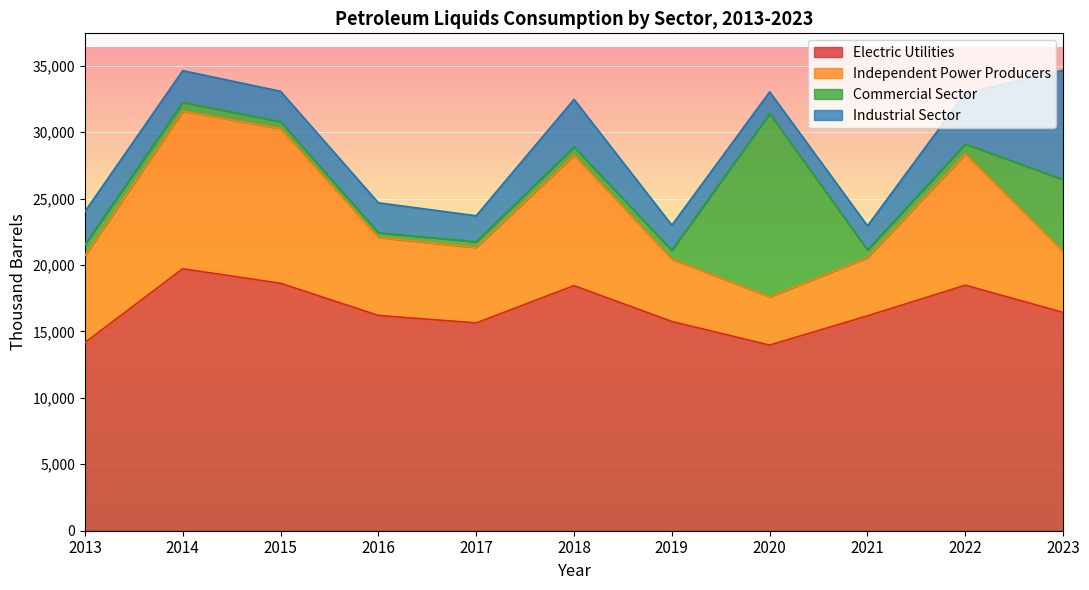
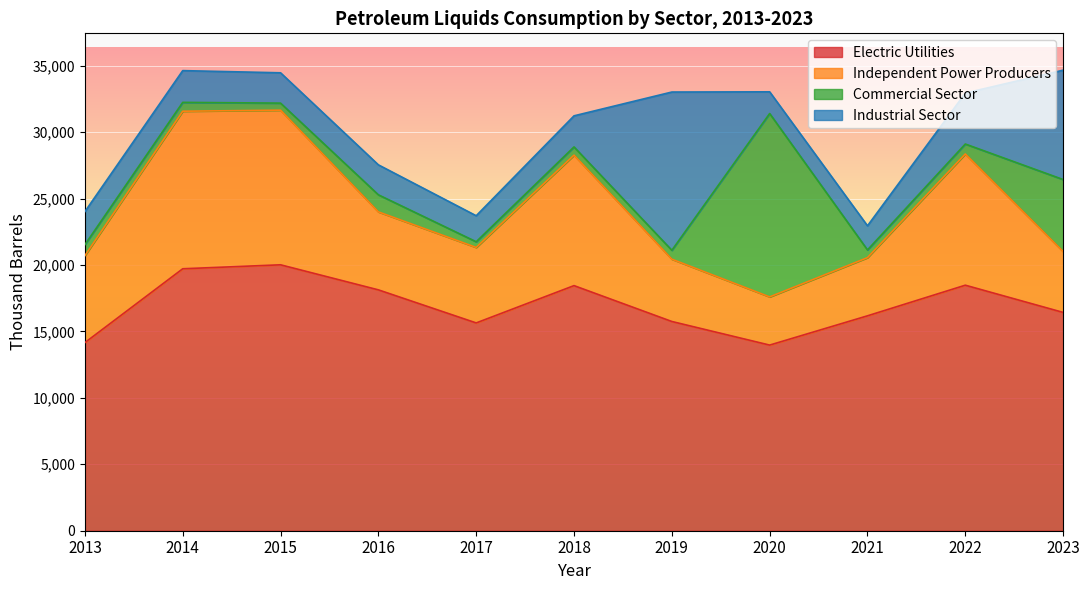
  {
    "Electric Utilities": {
      "2013": "14,200",
      "2014": "19,700",
-     "2015": "18,600",
-     "2016": "16,200",
+     "2015": "20,000",
+     "2016": "18,100",
      "2017": "15,600",
      "2018": "18,400",
      "2019": "15,700",
      "2020": "14,000",
      "2021": "16,200",
      "2022": "18,500",
      "2023": "16,400"
    },
    "Independent Power Producers": {
      "2013": "6,500",
      "2014": "11,900",
      "2015": "11,600",
      "2016": "5,900",
      "2017": "5,700",
      "2018": "9,800",
      "2019": "4,700",
      "2020": "3,600",
      "2021": "4,400",
      "2022": "9,900",
      "2023": "4,600"
    },
    "Commercial Sector": {
      "2013": "800",
      "2014": "700",
      "2015": "500",
-     "2016": "400",
+     "2016": "1,300",
      "2017": "400",
      "2018": "600",
      "2019": "700",
      "2020": "13,800",
      "2021": "600",
      "2022": "700",
      "2023": "5,400"
    },
    "Industrial Sector": {
      "2013": "2,500",
      "2014": "2,400",
      "2015": "2,300",
      "2016": "2,300",
      "2017": "2,000",
-     "2018": "3,600",
-     "2019": "1,900",
+     "2018": "2,300",
+     "2019": "11,900",
      "2020": "1,600",
      "2021": "1,800",
      "2023": "8,200"
    }
  }
